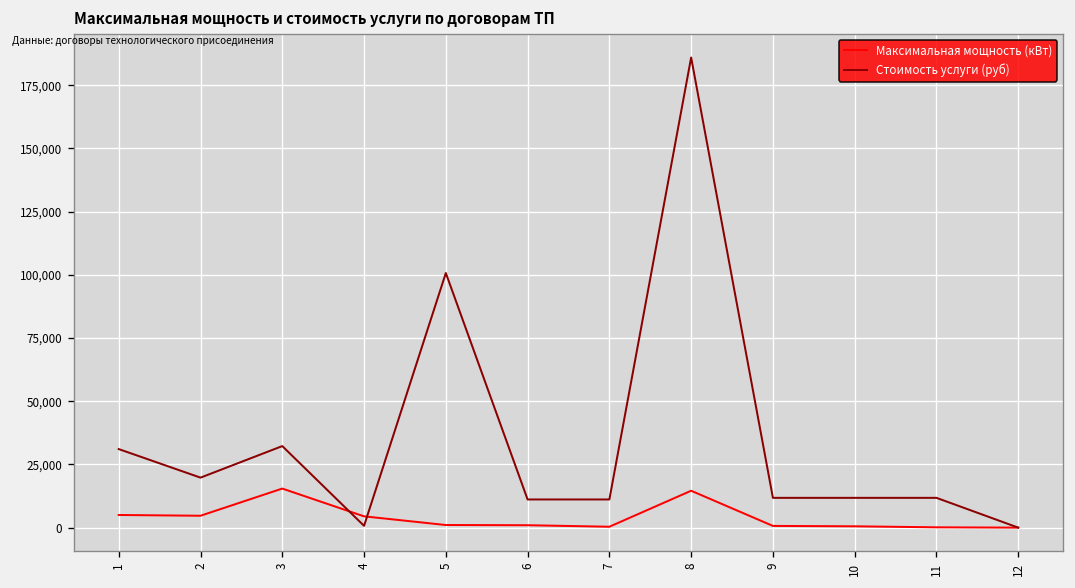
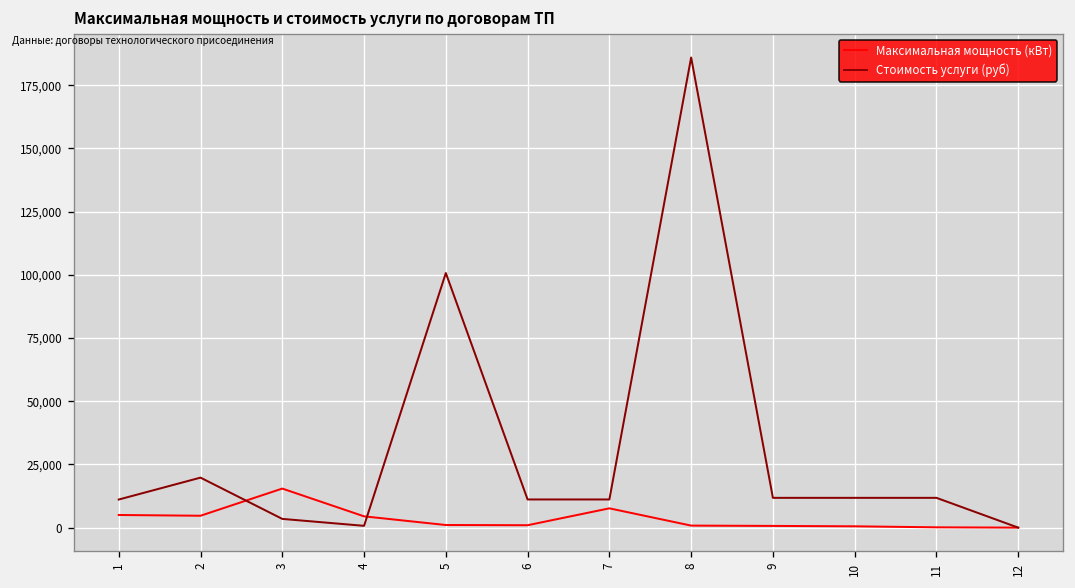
  {
    "Максимальная мощность (кВт)": {
      "1": "5,000",
      "2": "5,000",
      "3": "15,000",
      "4": "4,000",
      "5": "1,000",
      "6": "1,000",
-     "7": "0",
-     "8": "15,000",
+     "7": "8,000",
+     "8": "1,000",
      "9": "1,000",
      "10": "1,000",
      "11": "0"
    },
    "Стоимость услуги (руб)": {
-     "1": "31,000",
+     "1": "11,000",
      "2": "20,000",
-     "3": "32,000",
+     "3": "3,000",
      "4": "1,000",
      "5": "101,000",
      "6": "11,000",
      "7": "11,000",
      "8": "186,000",
      "9": "12,000",
      "10": "12,000",
      "11": "12,000"
    }
  }
